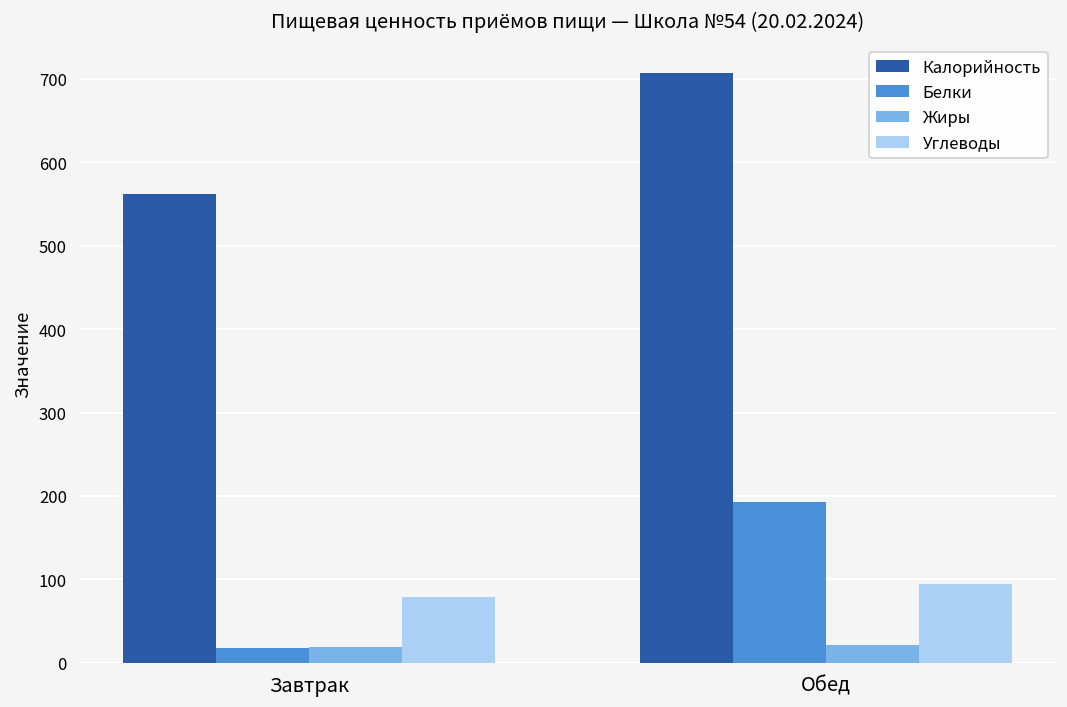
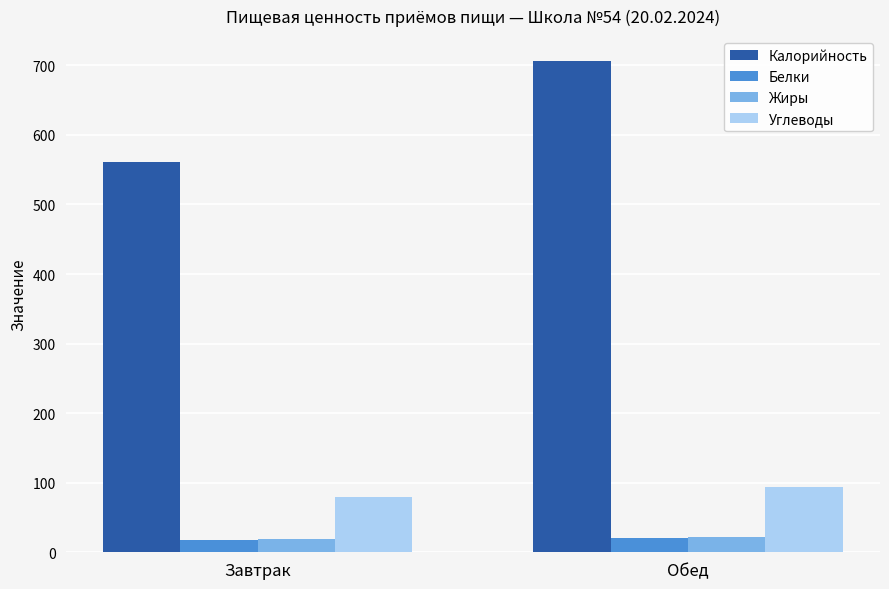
  {
    "Калорийность": {
      "Завтрак": 560,
      "Обед": 710
    },
    "Белки": {
      "Завтрак": 20,
-     "Обед": 190
+     "Обед": 20
    }
  }
